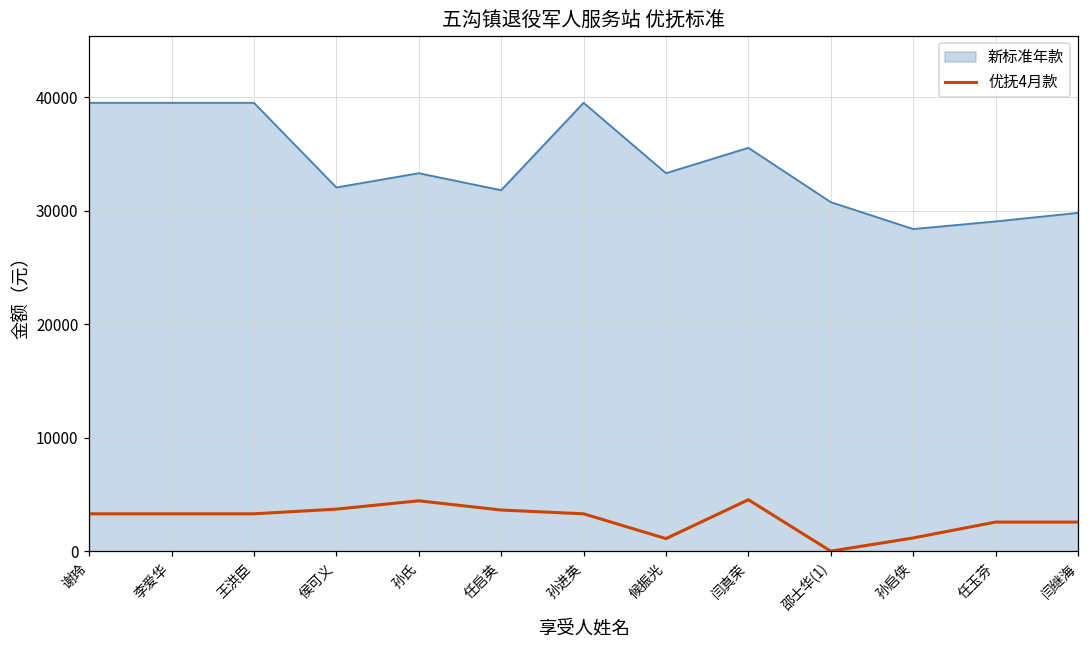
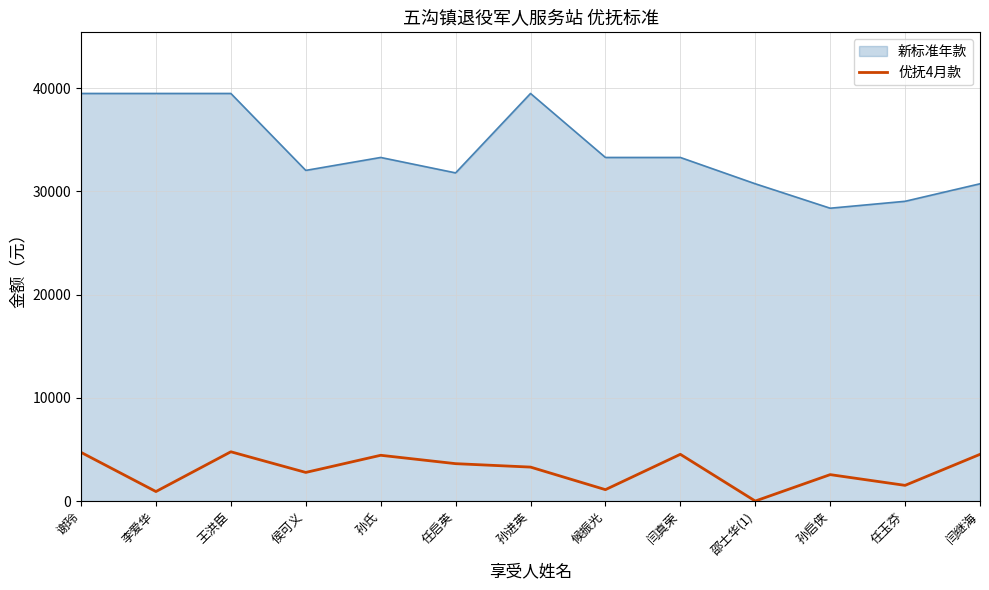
  {
    "新标准年款": {
      "谢玲": 39500,
      "李爱华": 39500,
      "王洪臣": 39500,
      "侯可义": 32000,
      "孙氏": 33300,
      "任启英": 31800,
      "孙进英": 39500,
      "候振光": 33300,
-     "闫真荣": 35500,
+     "闫真荣": 33300,
      "邵士华(1)": 30700,
      "孙启侠": 28400,
      "任玉芬": 29000,
-     "闫继海": 29800
+     "闫继海": 30700
    },
    "优抚4月款": {
-     "谢玲": 3300,
-     "李爱华": 3300,
-     "王洪臣": 3300,
-     "侯可义": 3700,
+     "谢玲": 4700,
+     "李爱华": 900,
+     "王洪臣": 4800,
+     "侯可义": 2800,
      "孙氏": 4400,
      "任启英": 3600,
      "孙进英": 3300,
      "候振光": 1100,
      "闫真荣": 4500,
      "邵士华(1)": 0,
-     "孙启侠": 1200,
-     "任玉芬": 2600,
-     "闫继海": 2600
+     "孙启侠": 2600,
+     "任玉芬": 1500,
+     "闫继海": 4500
    }
  }
